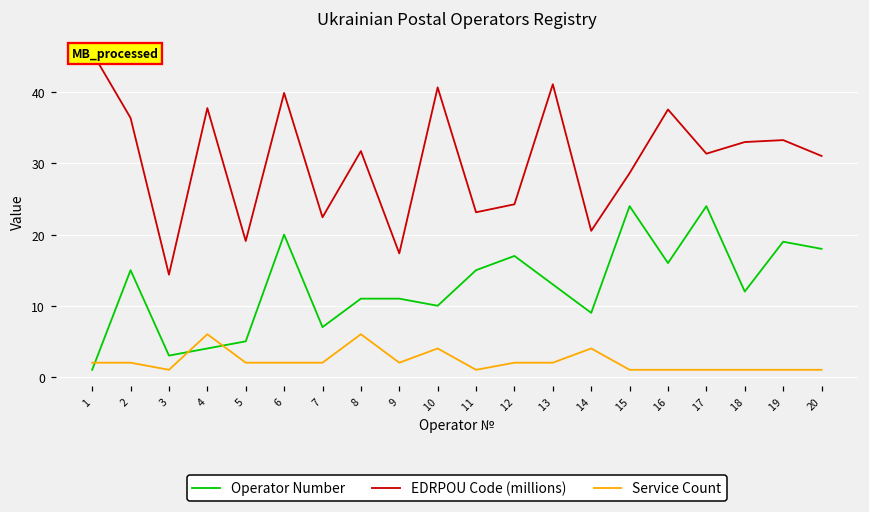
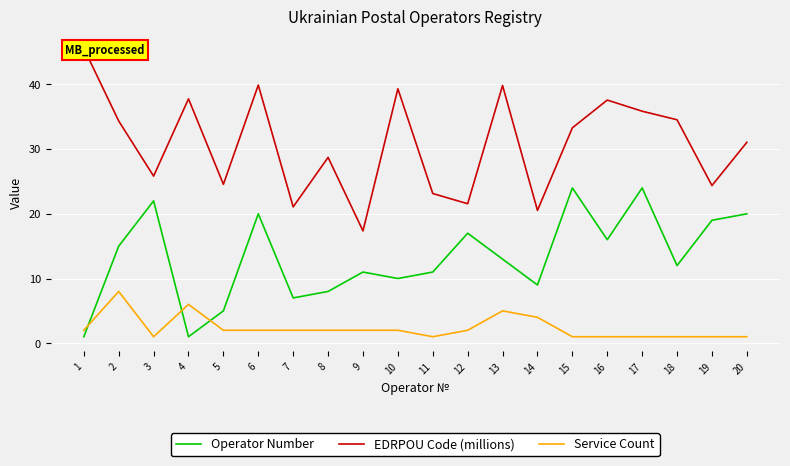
  {
    "Operator Number": {
      "1": 1,
      "2": 15,
-     "3": 3,
-     "4": 4,
+     "3": 22,
+     "4": 1,
      "5": 5,
      "6": 20,
      "7": 7,
-     "8": 11,
+     "8": 8,
      "9": 11,
      "10": 10,
-     "11": 15,
+     "11": 11,
      "12": 17,
      "13": 13,
      "14": 9,
      "15": 24,
      "16": 16,
      "17": 24,
      "18": 12,
      "19": 19,
-     "20": 18
+     "20": 20
    },
    "EDRPOU Code (millions)": {
-     "2": 36,
-     "3": 14,
+     "2": 34,
+     "3": 26,
      "4": 38,
-     "5": 19,
+     "5": 25,
      "6": 40,
-     "7": 22,
-     "8": 32,
+     "7": 21,
+     "8": 29,
      "9": 17,
-     "10": 41,
+     "10": 39,
      "11": 23,
-     "12": 24,
-     "13": 41,
+     "12": 22,
+     "13": 40,
      "14": 21,
-     "15": 29,
+     "15": 33,
      "16": 38,
-     "17": 31,
-     "18": 33,
-     "19": 33,
+     "17": 36,
+     "18": 35,
+     "19": 24,
      "20": 31
    },
    "Service Count": {
      "1": 2,
-     "2": 2,
+     "2": 8,
      "3": 1,
      "4": 6,
      "5": 2,
      "6": 2,
      "7": 2,
-     "8": 6,
+     "8": 2,
      "9": 2,
-     "10": 4,
+     "10": 2,
      "11": 1,
      "12": 2,
-     "13": 2,
+     "13": 5,
      "14": 4,
      "15": 1,
      "16": 1,
      "17": 1,
      "18": 1,
      "19": 1,
      "20": 1
    }
  }
